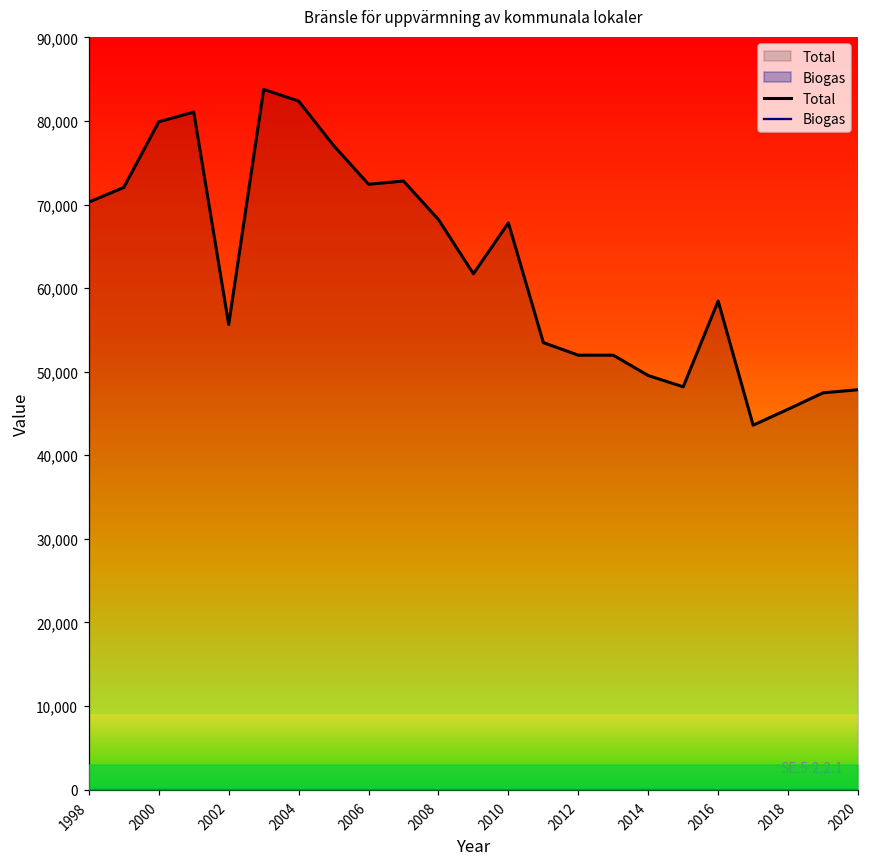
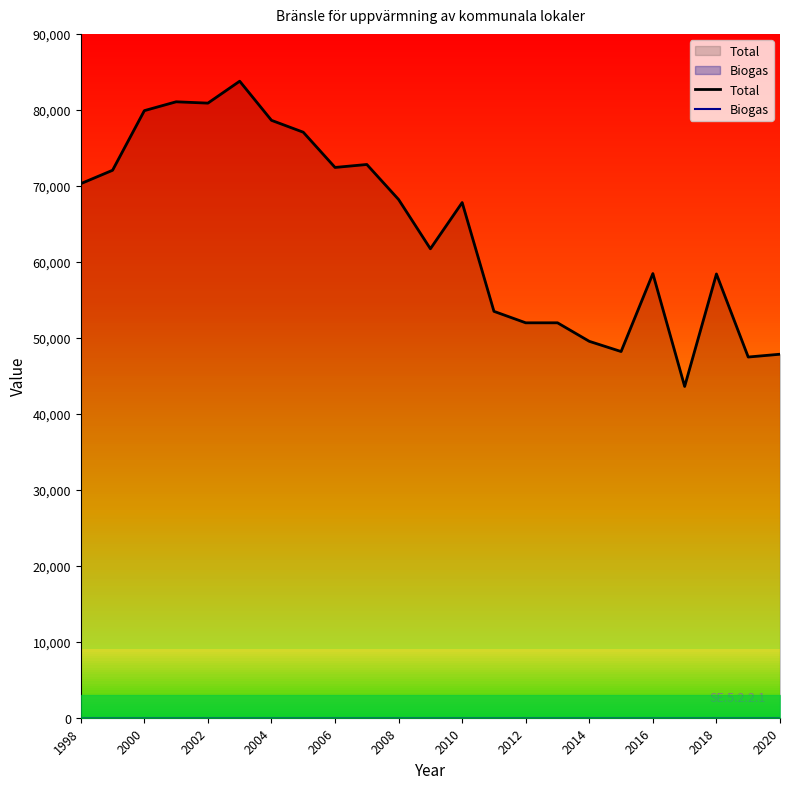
  {
    "Total": {
      "2000": "80,000",
-     "2002": "56,000",
-     "2004": "82,000",
+     "2002": "81,000",
+     "2004": "79,000",
      "2006": "72,000",
      "2008": "68,000",
      "2010": "68,000",
      "2012": "52,000",
      "2014": "50,000",
      "2016": "58,000",
-     "2018": "46,000"
+     "2018": "58,000"
    },
    "Biogas": {
      "2000": "0",
      "2002": "0",
      "2004": "0",
      "2006": "0",
      "2008": "0",
      "2010": "0",
      "2012": "0",
      "2014": "0",
      "2016": "0"
    }
  }
